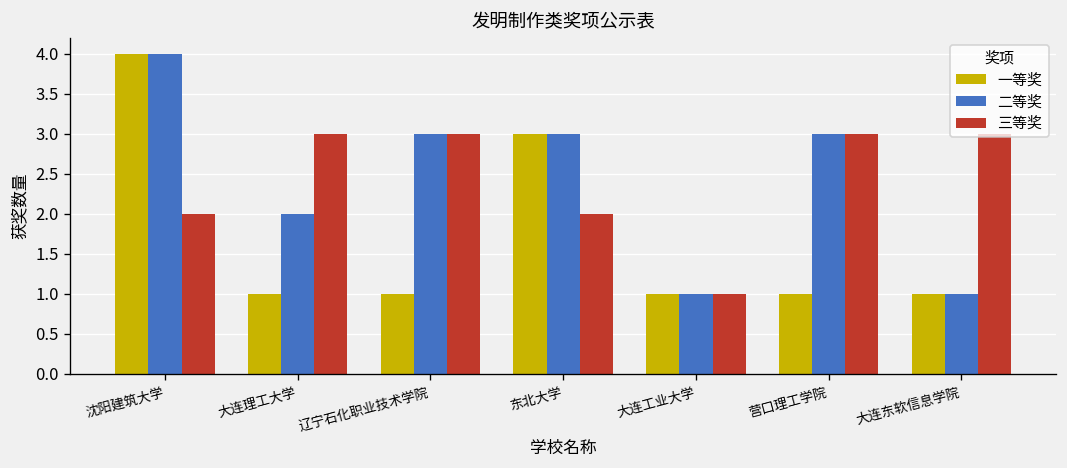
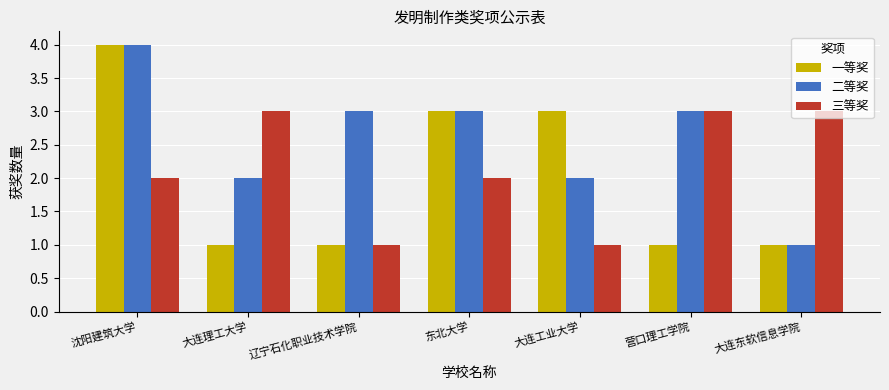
  {
    "一等奖": {
      "沈阳建筑大学": 4,
      "大连理工大学": 1,
      "辽宁石化职业技术学院": 1,
      "东北大学": 3,
-     "大连工业大学": 1,
+     "大连工业大学": 3,
      "营口理工学院": 1,
      "大连东软信息学院": 1
    },
    "二等奖": {
      "沈阳建筑大学": 4,
      "大连理工大学": 2,
      "辽宁石化职业技术学院": 3,
      "东北大学": 3,
-     "大连工业大学": 1,
+     "大连工业大学": 2,
      "营口理工学院": 3,
      "大连东软信息学院": 1
    },
    "三等奖": {
      "沈阳建筑大学": 2,
      "大连理工大学": 3,
-     "辽宁石化职业技术学院": 3,
+     "辽宁石化职业技术学院": 1,
      "东北大学": 2,
      "大连工业大学": 1,
      "营口理工学院": 3
    }
  }
